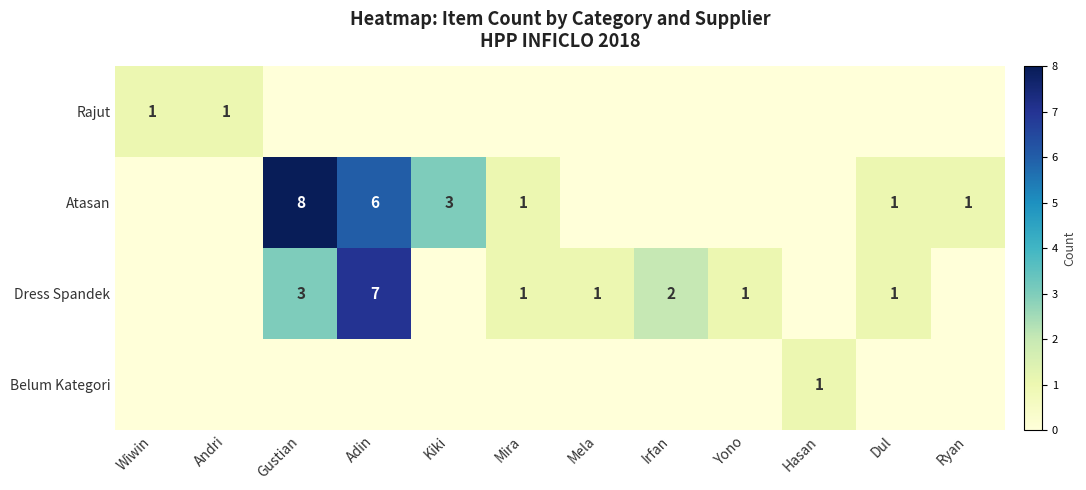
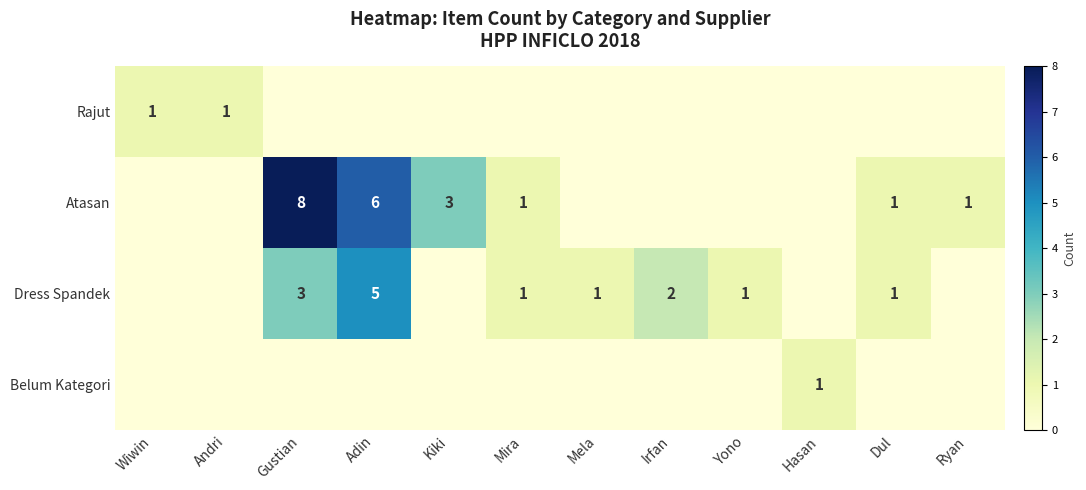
  {
    "Rajut": {
      "Wiwin": 1,
      "Andri": 1
    },
    "Atasan": {
      "Gustian": 8,
      "Adin": 6,
      "Kiki": 3,
      "Mira": 1,
      "Dul": 1,
      "Ryan": 1
    },
    "Dress Spandek": {
      "Gustian": 3,
-     "Adin": 7,
+     "Adin": 5,
      "Mira": 1,
      "Mela": 1,
      "Irfan": 2,
      "Yono": 1,
      "Dul": 1
    },
    "Belum Kategori": {
      "Hasan": 1
    }
  }
